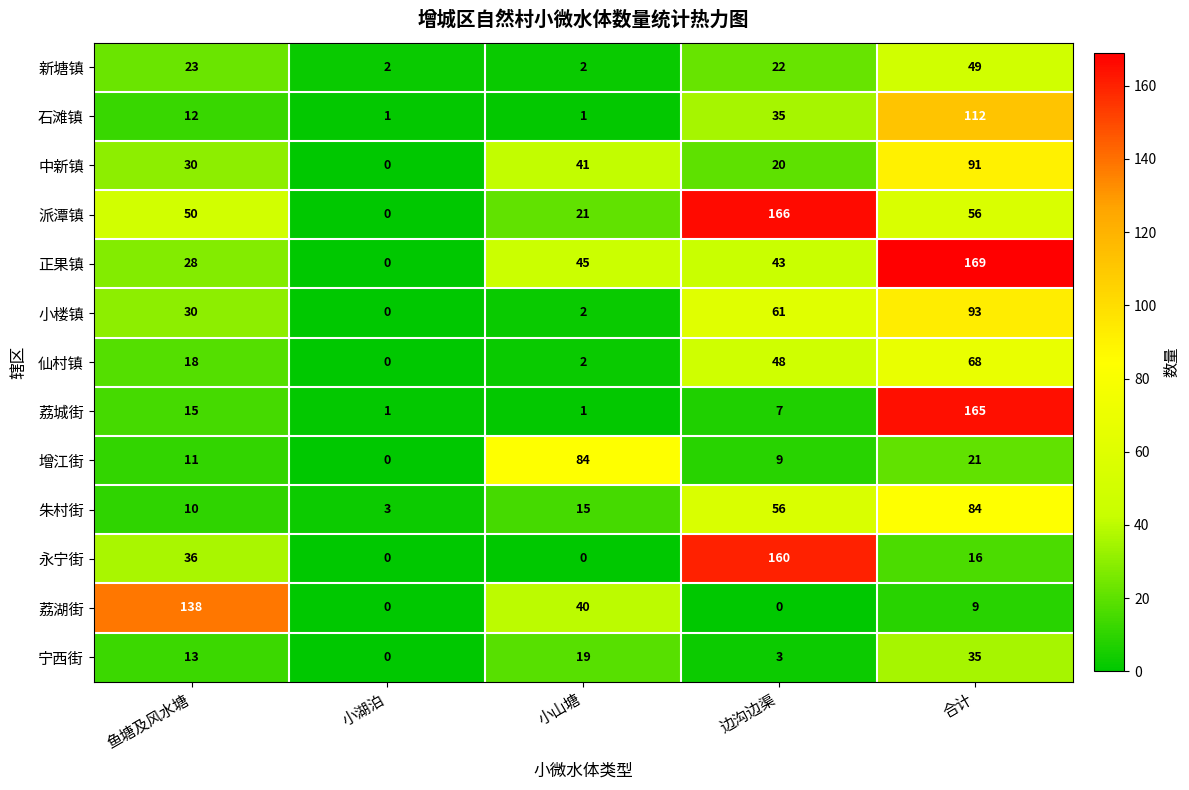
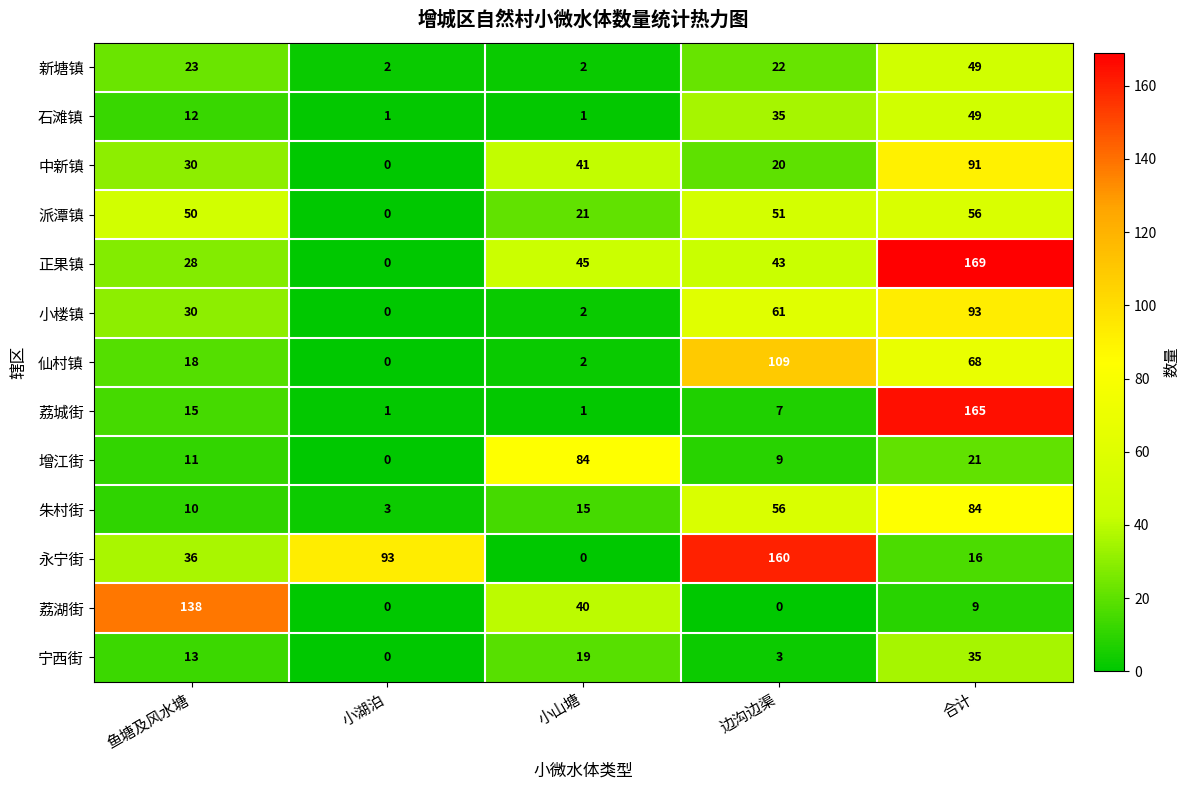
  {
    "新塘镇": {
      "鱼塘及风水塘": 23,
      "小湖泊": 2,
      "小山塘": 2,
      "边沟边渠": 22,
      "合计": 49
    },
    "石滩镇": {
      "鱼塘及风水塘": 12,
      "小湖泊": 1,
      "小山塘": 1,
      "边沟边渠": 35,
-     "合计": 112
+     "合计": 49
    },
    "中新镇": {
      "鱼塘及风水塘": 30,
      "小湖泊": 0,
      "小山塘": 41,
      "边沟边渠": 20,
      "合计": 91
    },
    "派潭镇": {
      "鱼塘及风水塘": 50,
      "小湖泊": 0,
      "小山塘": 21,
-     "边沟边渠": 166,
+     "边沟边渠": 51,
      "合计": 56
    },
    "正果镇": {
      "鱼塘及风水塘": 28,
      "小湖泊": 0,
      "小山塘": 45,
      "边沟边渠": 43,
      "合计": 169
    },
    "小楼镇": {
      "鱼塘及风水塘": 30,
      "小湖泊": 0,
      "小山塘": 2,
      "边沟边渠": 61,
      "合计": 93
    },
    "仙村镇": {
      "鱼塘及风水塘": 18,
      "小湖泊": 0,
      "小山塘": 2,
-     "边沟边渠": 48,
+     "边沟边渠": 109,
      "合计": 68
    },
    "荔城街": {
      "鱼塘及风水塘": 15,
      "小湖泊": 1,
      "小山塘": 1,
      "边沟边渠": 7,
      "合计": 165
    },
    "增江街": {
      "鱼塘及风水塘": 11,
      "小湖泊": 0,
      "小山塘": 84,
      "边沟边渠": 9,
      "合计": 21
    },
    "朱村街": {
      "鱼塘及风水塘": 10,
      "小湖泊": 3,
      "小山塘": 15,
      "边沟边渠": 56,
      "合计": 84
    },
    "永宁街": {
      "鱼塘及风水塘": 36,
-     "小湖泊": 0,
+     "小湖泊": 93,
      "小山塘": 0,
      "边沟边渠": 160,
      "合计": 16
    },
    "荔湖街": {
      "鱼塘及风水塘": 138,
      "小湖泊": 0,
      "小山塘": 40,
      "边沟边渠": 0,
      "合计": 9
    },
    "宁西街": {
      "鱼塘及风水塘": 13,
      "小湖泊": 0,
      "小山塘": 19,
      "边沟边渠": 3,
      "合计": 35
    }
  }
